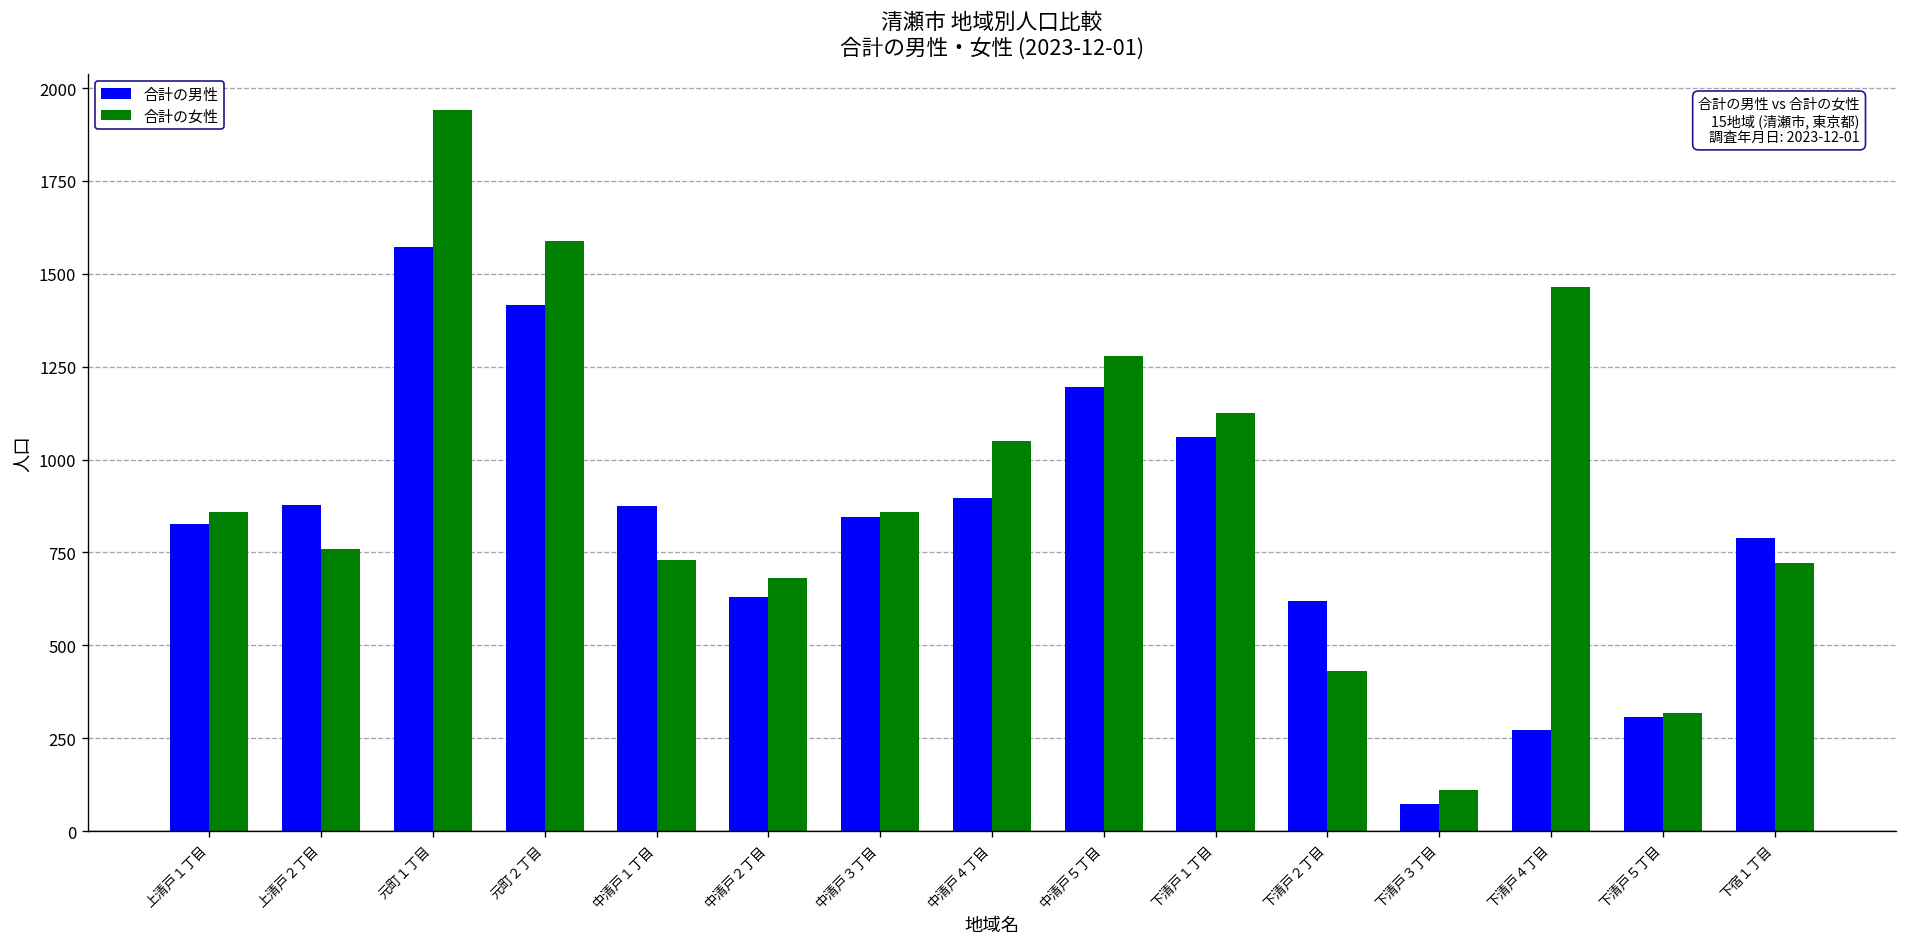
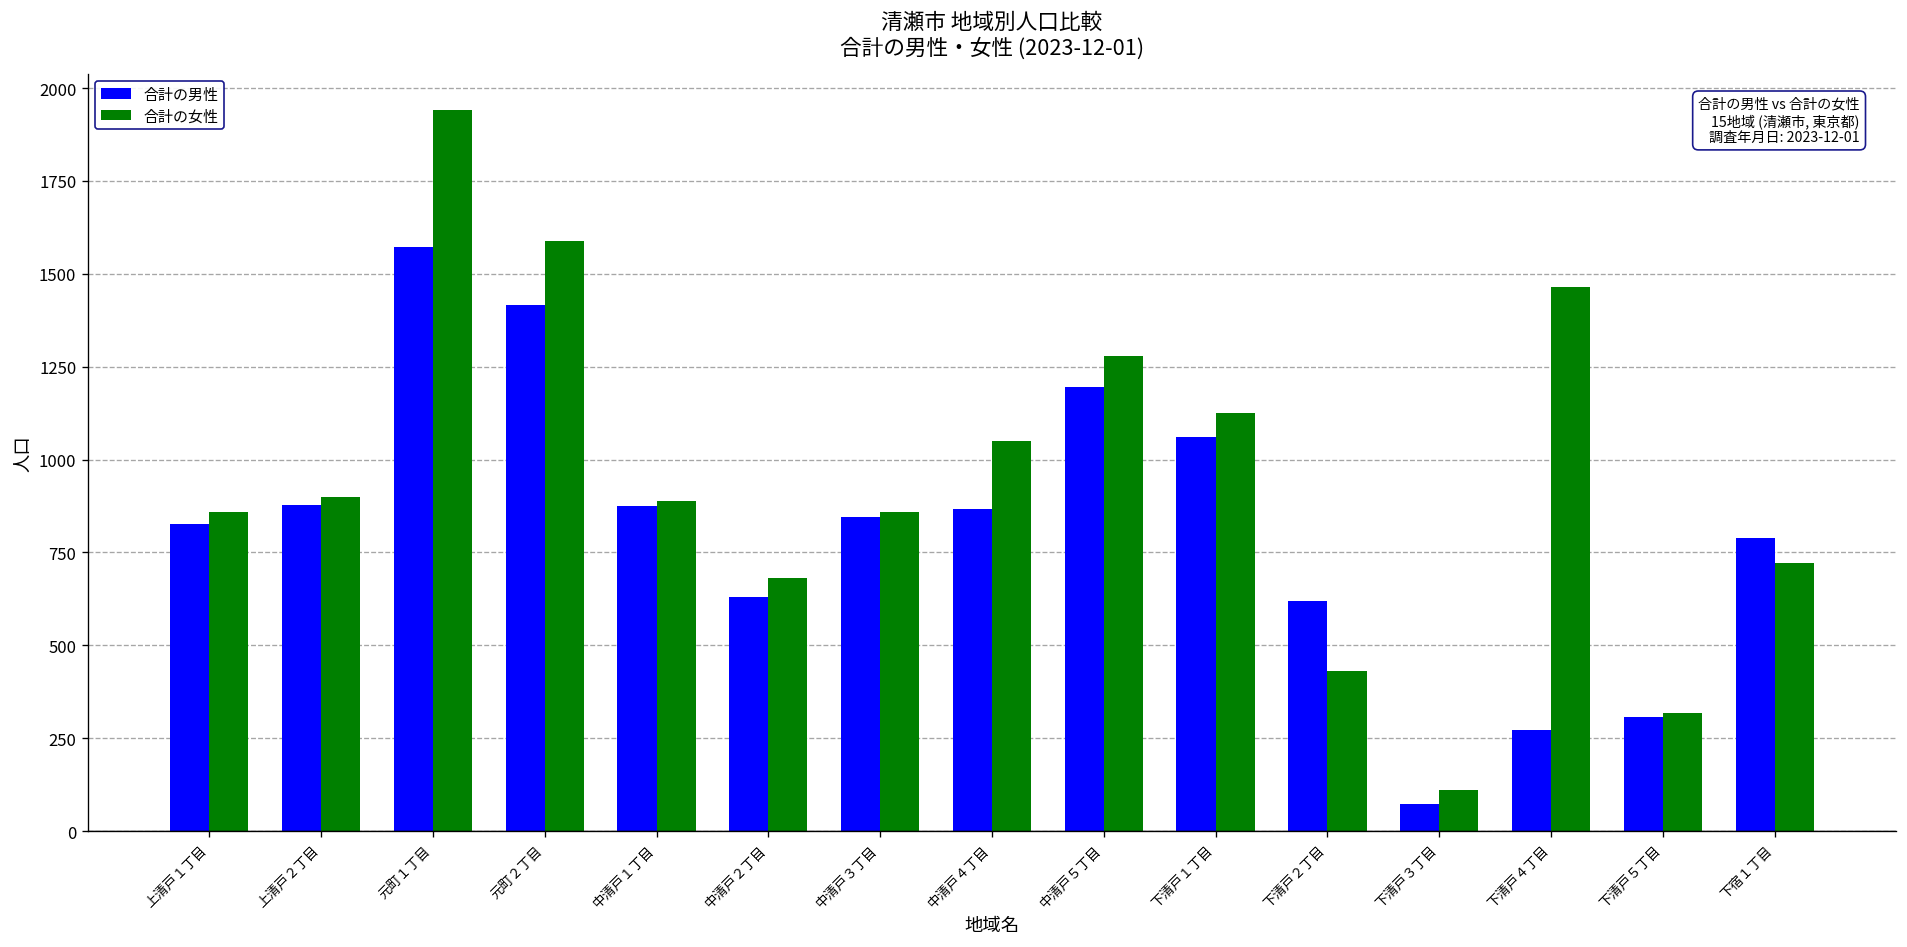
  {
    "合計の男性": {
      "上清戸１丁目": 830,
      "上清戸２丁目": 880,
      "元町１丁目": 1570,
      "元町２丁目": 1420,
      "中清戸１丁目": 880,
      "中清戸２丁目": 630,
      "中清戸３丁目": 850,
-     "中清戸４丁目": 900,
+     "中清戸４丁目": 870,
      "中清戸５丁目": 1200,
      "下清戸１丁目": 1060,
      "下清戸２丁目": 620,
      "下清戸３丁目": 70,
      "下清戸４丁目": 270,
      "下清戸５丁目": 310,
      "下宿１丁目": 790
    },
    "合計の女性": {
      "上清戸１丁目": 860,
-     "上清戸２丁目": 760,
+     "上清戸２丁目": 900,
      "元町１丁目": 1940,
      "元町２丁目": 1590,
-     "中清戸１丁目": 730,
+     "中清戸１丁目": 890,
      "中清戸２丁目": 680,
      "中清戸３丁目": 860,
      "中清戸４丁目": 1050,
      "中清戸５丁目": 1280,
      "下清戸１丁目": 1130,
      "下清戸２丁目": 430,
      "下清戸３丁目": 110,
      "下清戸４丁目": 1460,
      "下清戸５丁目": 320,
      "下宿１丁目": 720
    }
  }
